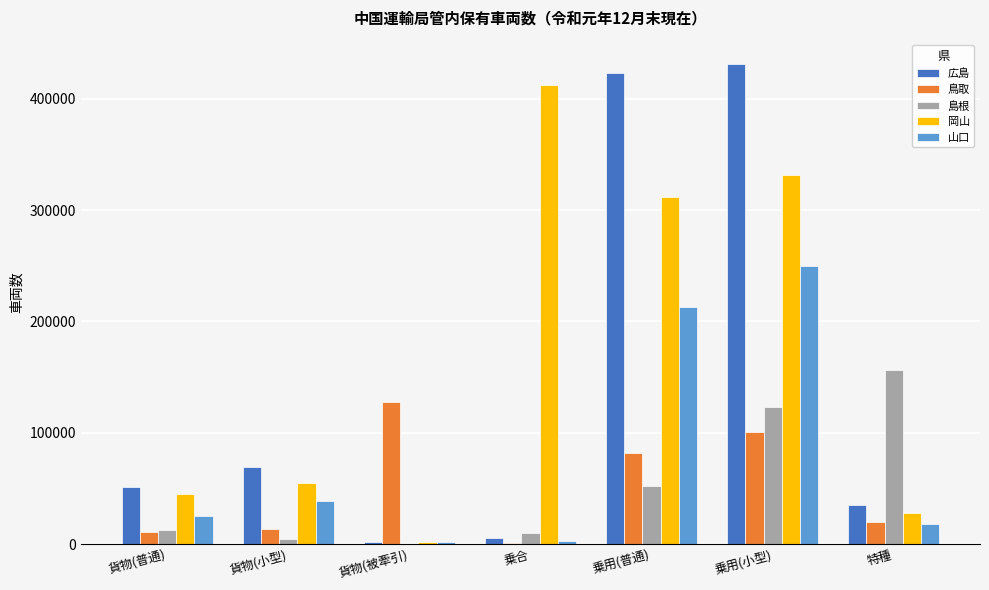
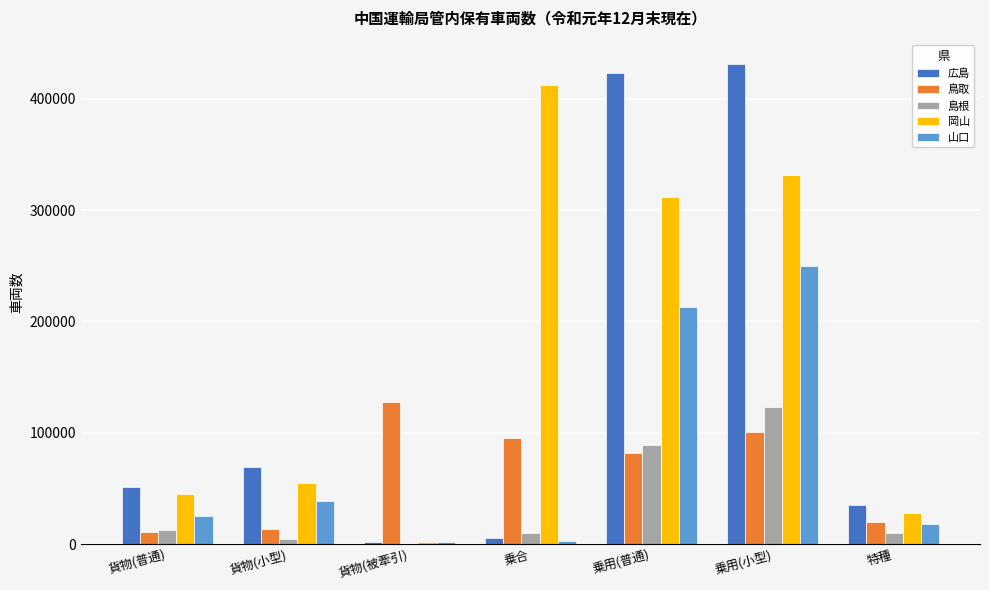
  {
    "鳥取": {
      "貨物(普通)": 11000,
      "貨物(小型)": 13000,
      "貨物(被牽引)": 128000,
-     "乗合": 1000,
+     "乗合": 95000,
      "乗用(普通)": 82000,
      "乗用(小型)": 101000,
      "特種": 20000
    },
    "島根": {
      "貨物(普通)": 13000,
      "貨物(小型)": 5000,
      "乗合": 10000,
-     "乗用(普通)": 53000,
+     "乗用(普通)": 89000,
      "乗用(小型)": 123000,
-     "特種": 156000
+     "特種": 10000
    },
    "岡山": {
      "貨物(普通)": 45000,
      "貨物(小型)": 55000,
      "乗合": 412000,
      "乗用(普通)": 312000,
      "乗用(小型)": 331000,
      "特種": 28000
    }
  }
